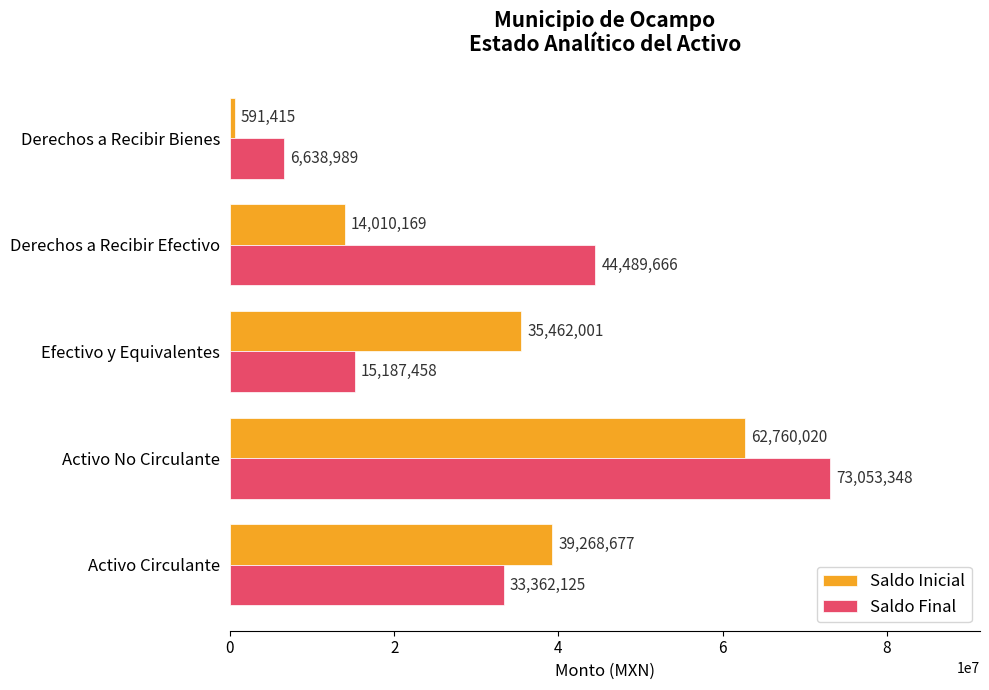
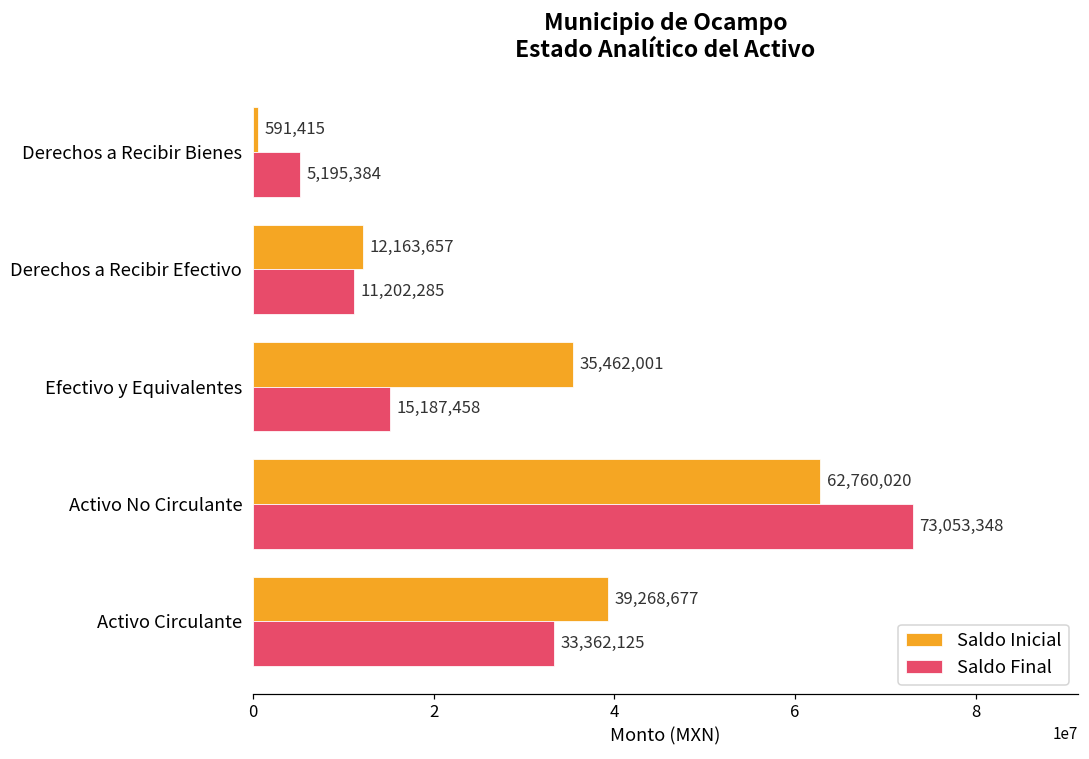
  {
    "Saldo Inicial": {
      "Derechos a Recibir Bienes": "591,415",
-     "Derechos a Recibir Efectivo": "14,010,169",
+     "Derechos a Recibir Efectivo": "12,163,657",
      "Efectivo y Equivalentes": "35,462,001",
      "Activo No Circulante": "62,760,020",
      "Activo Circulante": "39,268,677"
    },
    "Saldo Final": {
-     "Derechos a Recibir Bienes": "6,638,989",
-     "Derechos a Recibir Efectivo": "44,489,666",
+     "Derechos a Recibir Bienes": "5,195,384",
+     "Derechos a Recibir Efectivo": "11,202,285",
      "Efectivo y Equivalentes": "15,187,458",
      "Activo No Circulante": "73,053,348",
      "Activo Circulante": "33,362,125"
    }
  }
